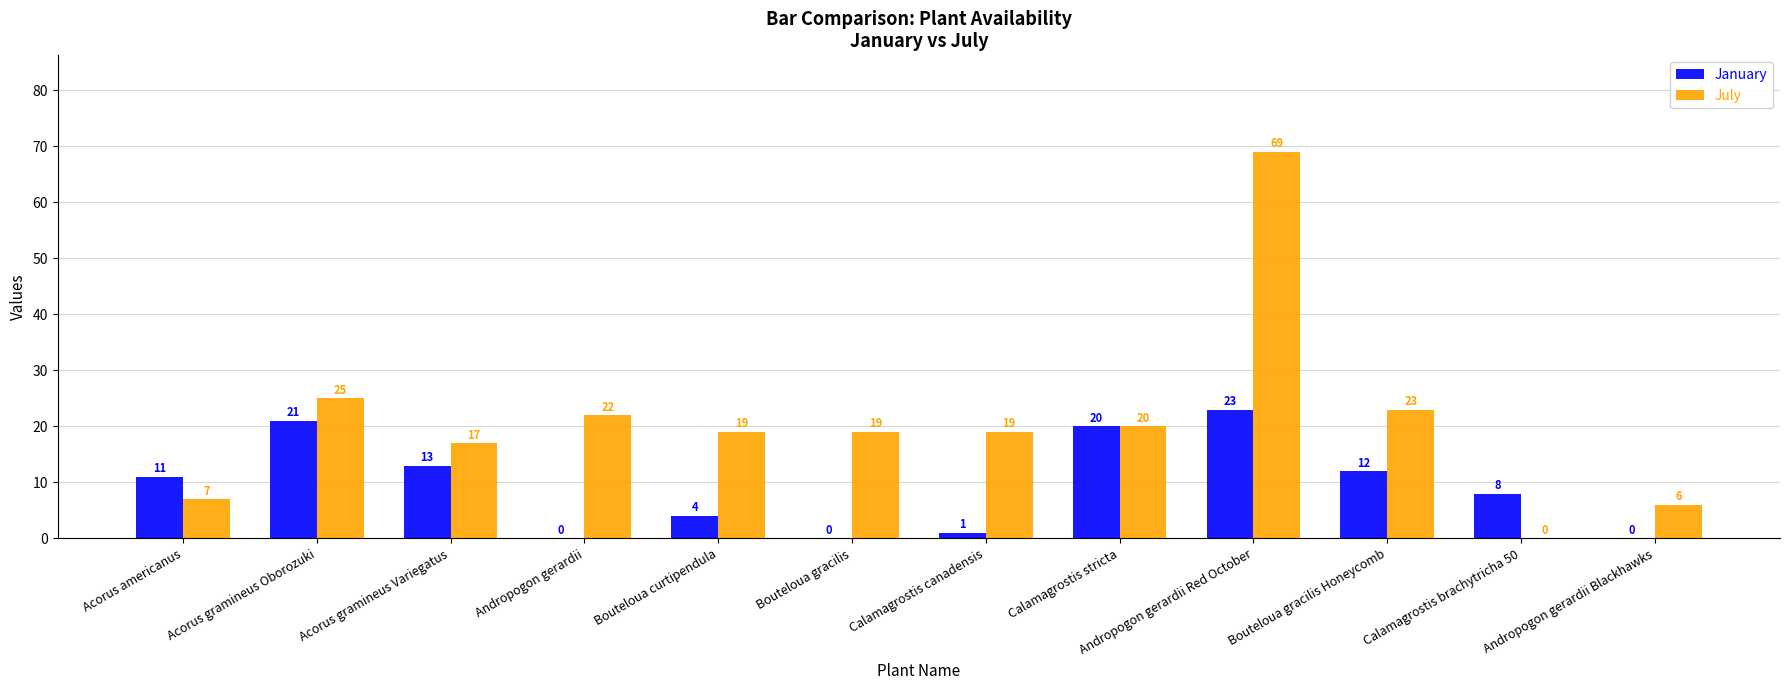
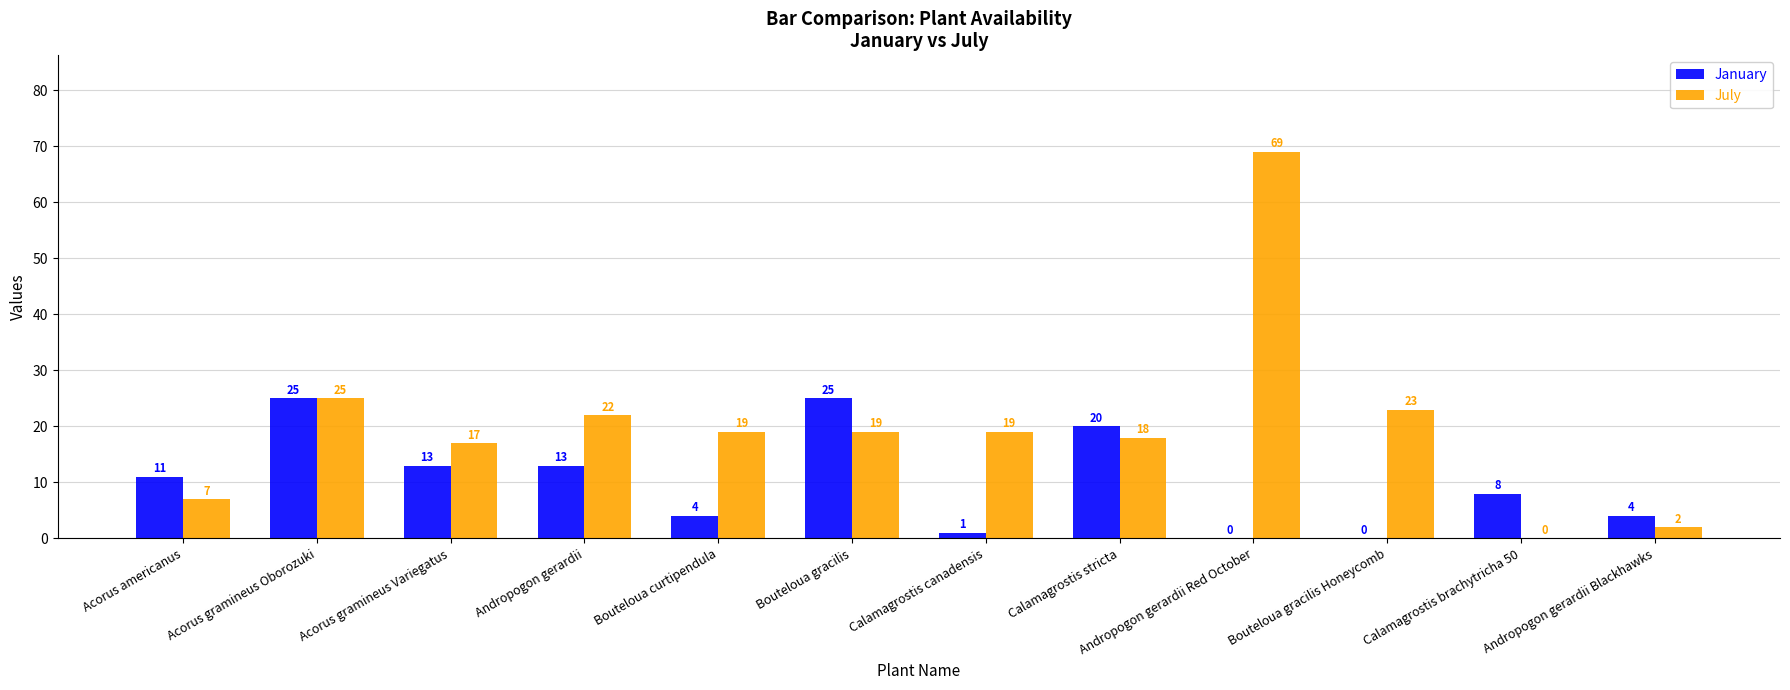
  {
    "January": {
      "Acorus americanus": 11,
-     "Acorus gramineus Oborozuki": 21,
+     "Acorus gramineus Oborozuki": 25,
      "Acorus gramineus Variegatus": 13,
-     "Andropogon gerardii": 0,
+     "Andropogon gerardii": 13,
      "Bouteloua curtipendula": 4,
-     "Bouteloua gracilis": 0,
+     "Bouteloua gracilis": 25,
      "Calamagrostis canadensis": 1,
      "Calamagrostis stricta": 20,
-     "Andropogon gerardii Red October": 23,
-     "Bouteloua gracilis Honeycomb": 12,
+     "Andropogon gerardii Red October": 0,
+     "Bouteloua gracilis Honeycomb": 0,
      "Calamagrostis brachytricha 50": 8,
-     "Andropogon gerardii Blackhawks": 0
+     "Andropogon gerardii Blackhawks": 4
    },
    "July": {
      "Acorus americanus": 7,
      "Acorus gramineus Oborozuki": 25,
      "Acorus gramineus Variegatus": 17,
      "Andropogon gerardii": 22,
      "Bouteloua curtipendula": 19,
      "Bouteloua gracilis": 19,
      "Calamagrostis canadensis": 19,
-     "Calamagrostis stricta": 20,
+     "Calamagrostis stricta": 18,
      "Andropogon gerardii Red October": 69,
      "Bouteloua gracilis Honeycomb": 23,
      "Calamagrostis brachytricha 50": 0,
-     "Andropogon gerardii Blackhawks": 6
+     "Andropogon gerardii Blackhawks": 2
    }
  }
